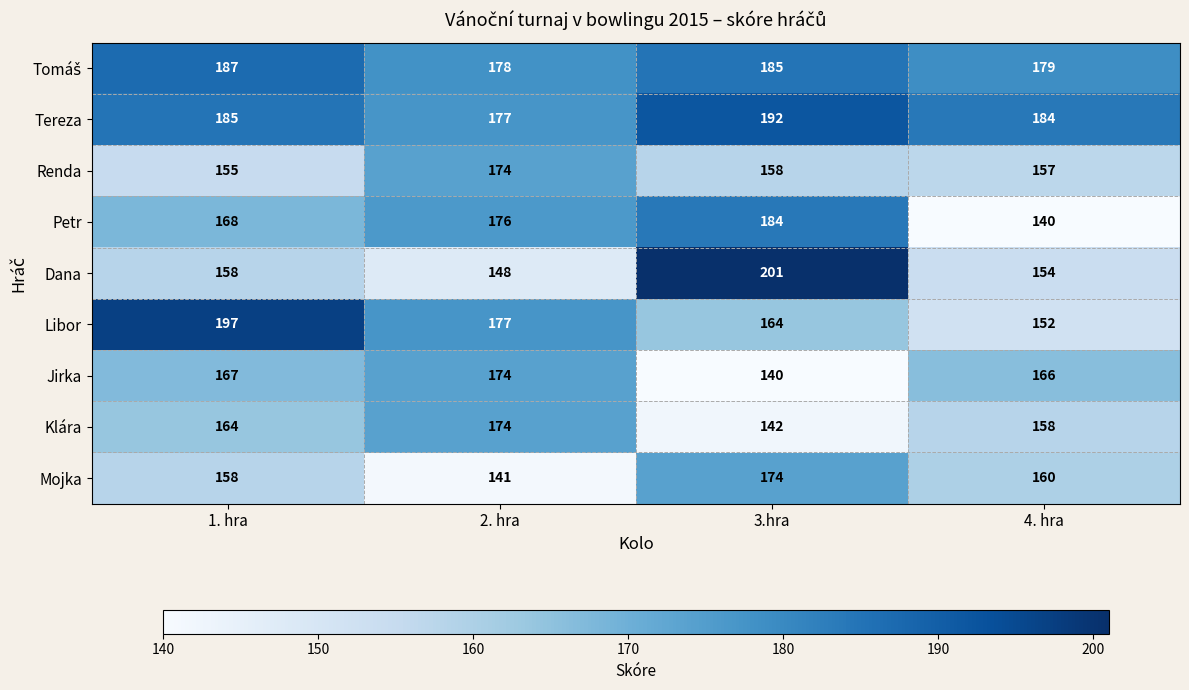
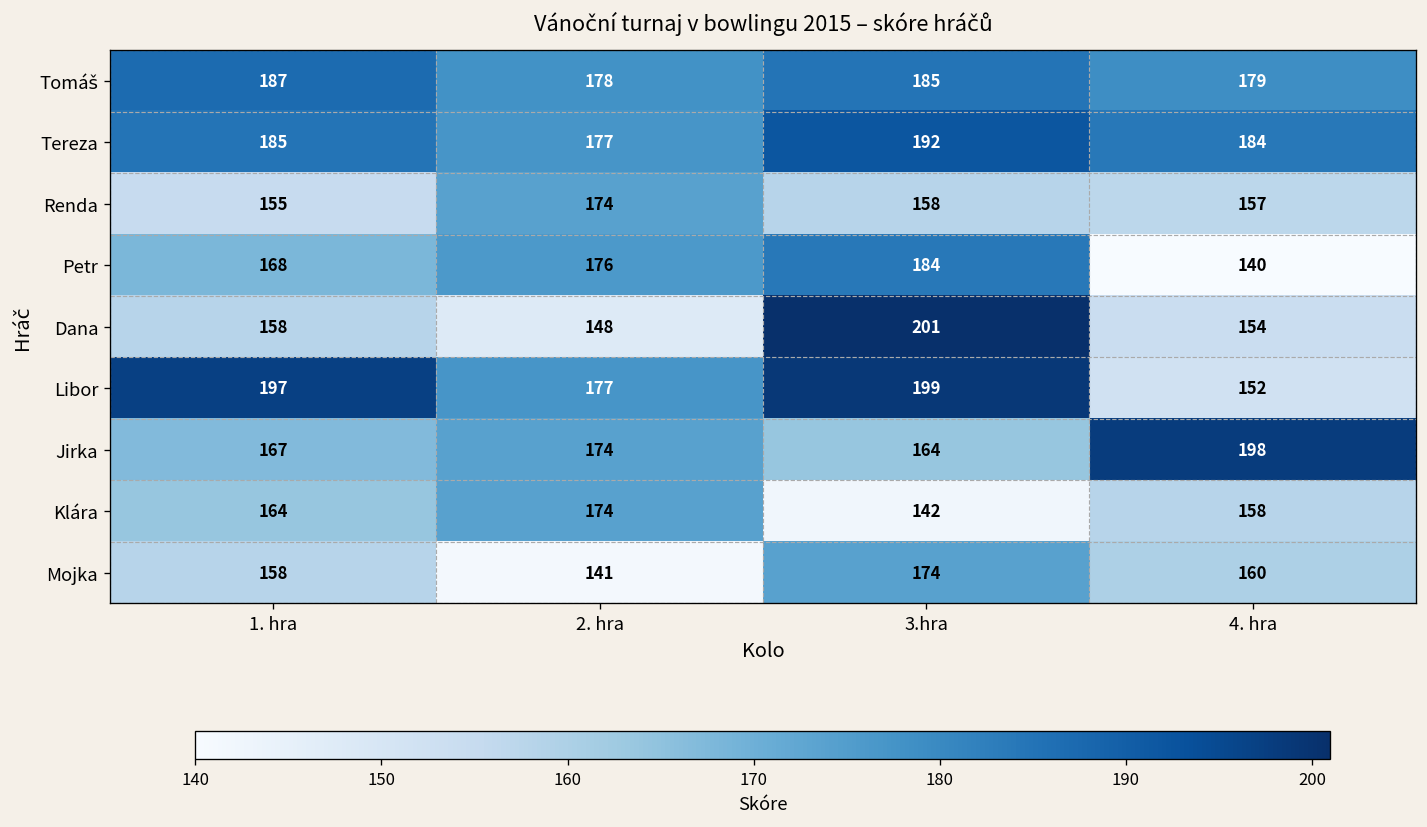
  {
    "Tomáš": {
      "1. hra": 187,
      "2. hra": 178,
      "3.hra": 185,
      "4. hra": 179
    },
    "Tereza": {
      "1. hra": 185,
      "2. hra": 177,
      "3.hra": 192,
      "4. hra": 184
    },
    "Renda": {
      "1. hra": 155,
      "2. hra": 174,
      "3.hra": 158,
      "4. hra": 157
    },
    "Petr": {
      "1. hra": 168,
      "2. hra": 176,
      "3.hra": 184,
      "4. hra": 140
    },
    "Dana": {
      "1. hra": 158,
      "2. hra": 148,
      "3.hra": 201,
      "4. hra": 154
    },
    "Libor": {
      "1. hra": 197,
      "2. hra": 177,
-     "3.hra": 164,
+     "3.hra": 199,
      "4. hra": 152
    },
    "Jirka": {
      "1. hra": 167,
      "2. hra": 174,
-     "3.hra": 140,
-     "4. hra": 166
+     "3.hra": 164,
+     "4. hra": 198
    },
    "Klára": {
      "1. hra": 164,
      "2. hra": 174,
      "3.hra": 142,
      "4. hra": 158
    },
    "Mojka": {
      "1. hra": 158,
      "2. hra": 141,
      "3.hra": 174,
      "4. hra": 160
    }
  }
